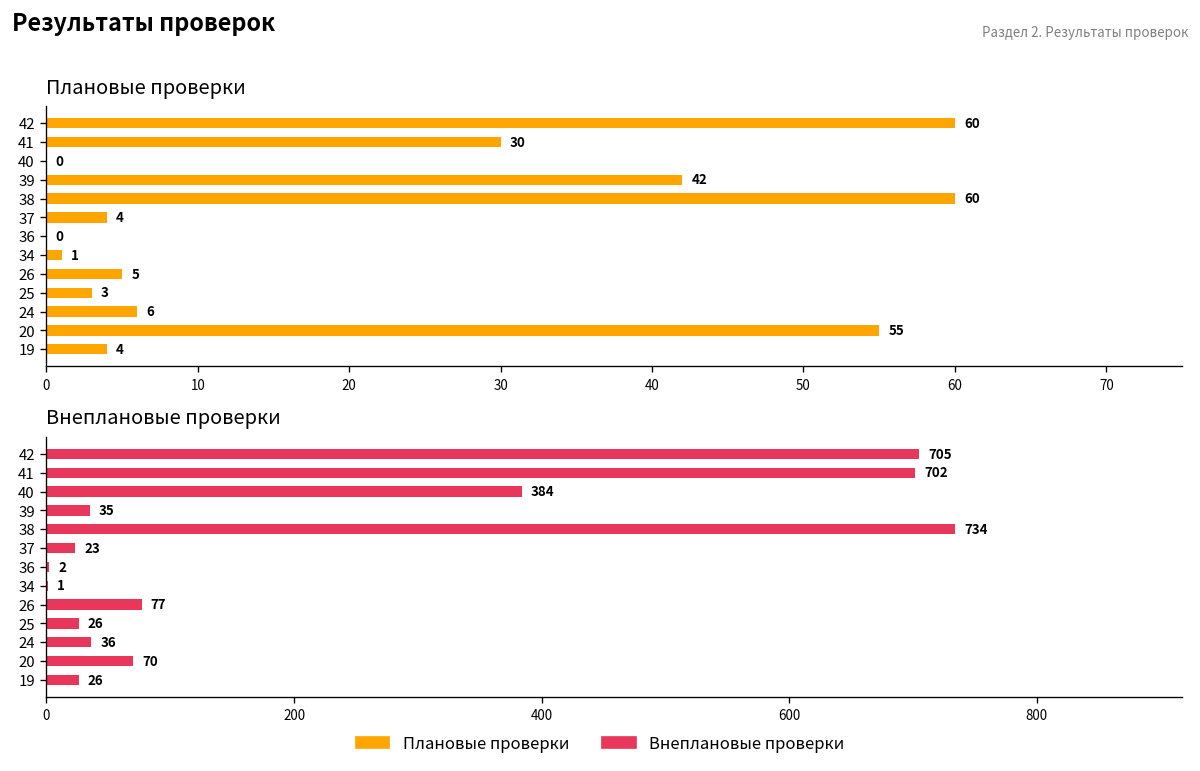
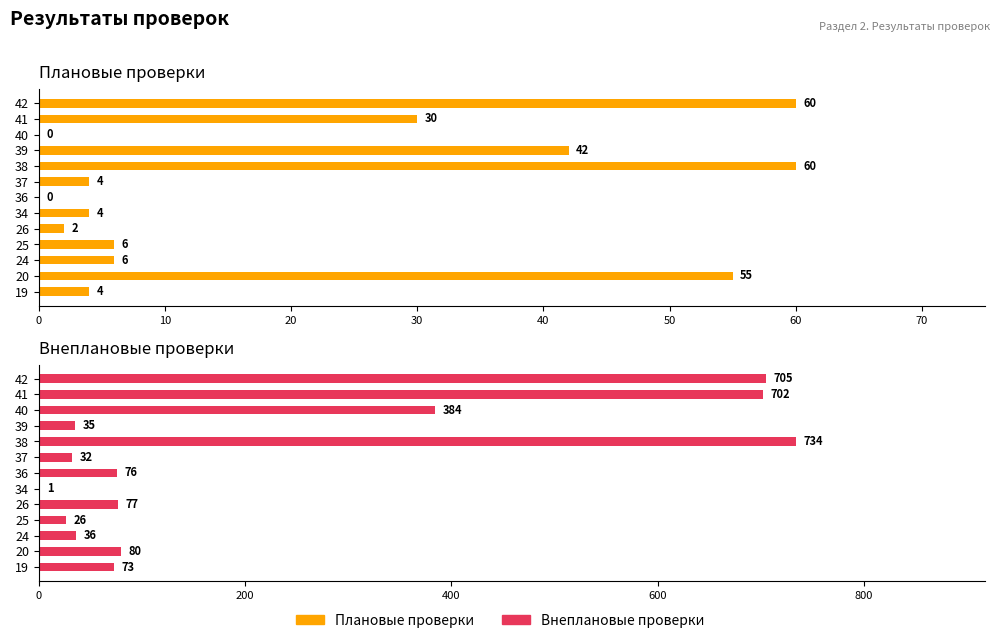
  {
    "Плановые проверки": {
      "42": 60,
      "41": 30,
      "40": 0,
      "39": 42,
      "38": 60,
      "37": 4,
      "36": 0,
-     "34": 1,
-     "26": 5,
-     "25": 3,
+     "34": 4,
+     "26": 2,
+     "25": 6,
      "24": 6,
      "20": 55,
      "19": 4
    },
    "Внеплановые проверки": {
      "42": 705,
      "41": 702,
      "40": 384,
      "39": 35,
      "38": 734,
-     "37": 23,
-     "36": 2,
+     "37": 32,
+     "36": 76,
      "34": 1,
      "26": 77,
      "25": 26,
      "24": 36,
-     "20": 70,
-     "19": 26
+     "20": 80,
+     "19": 73
    }
  }
